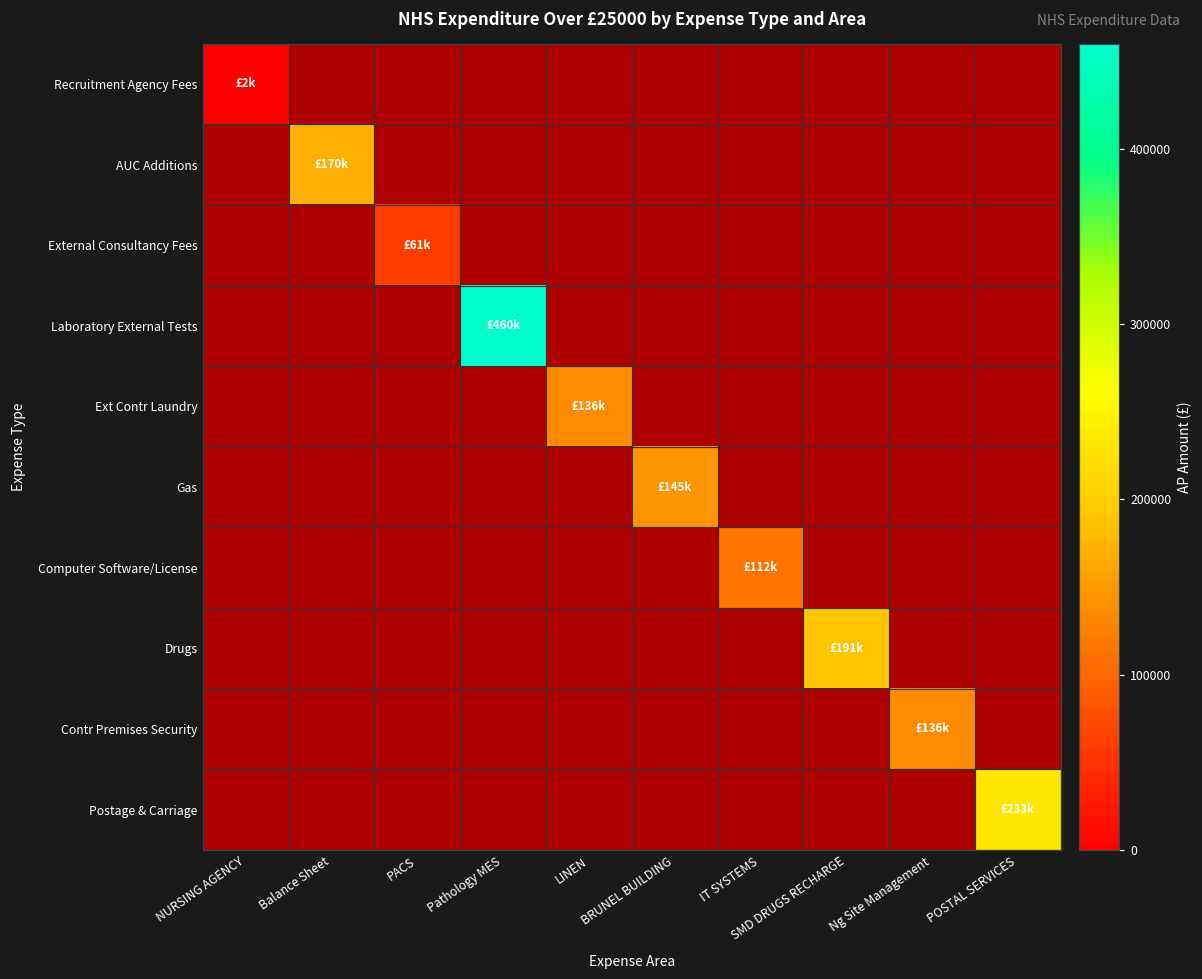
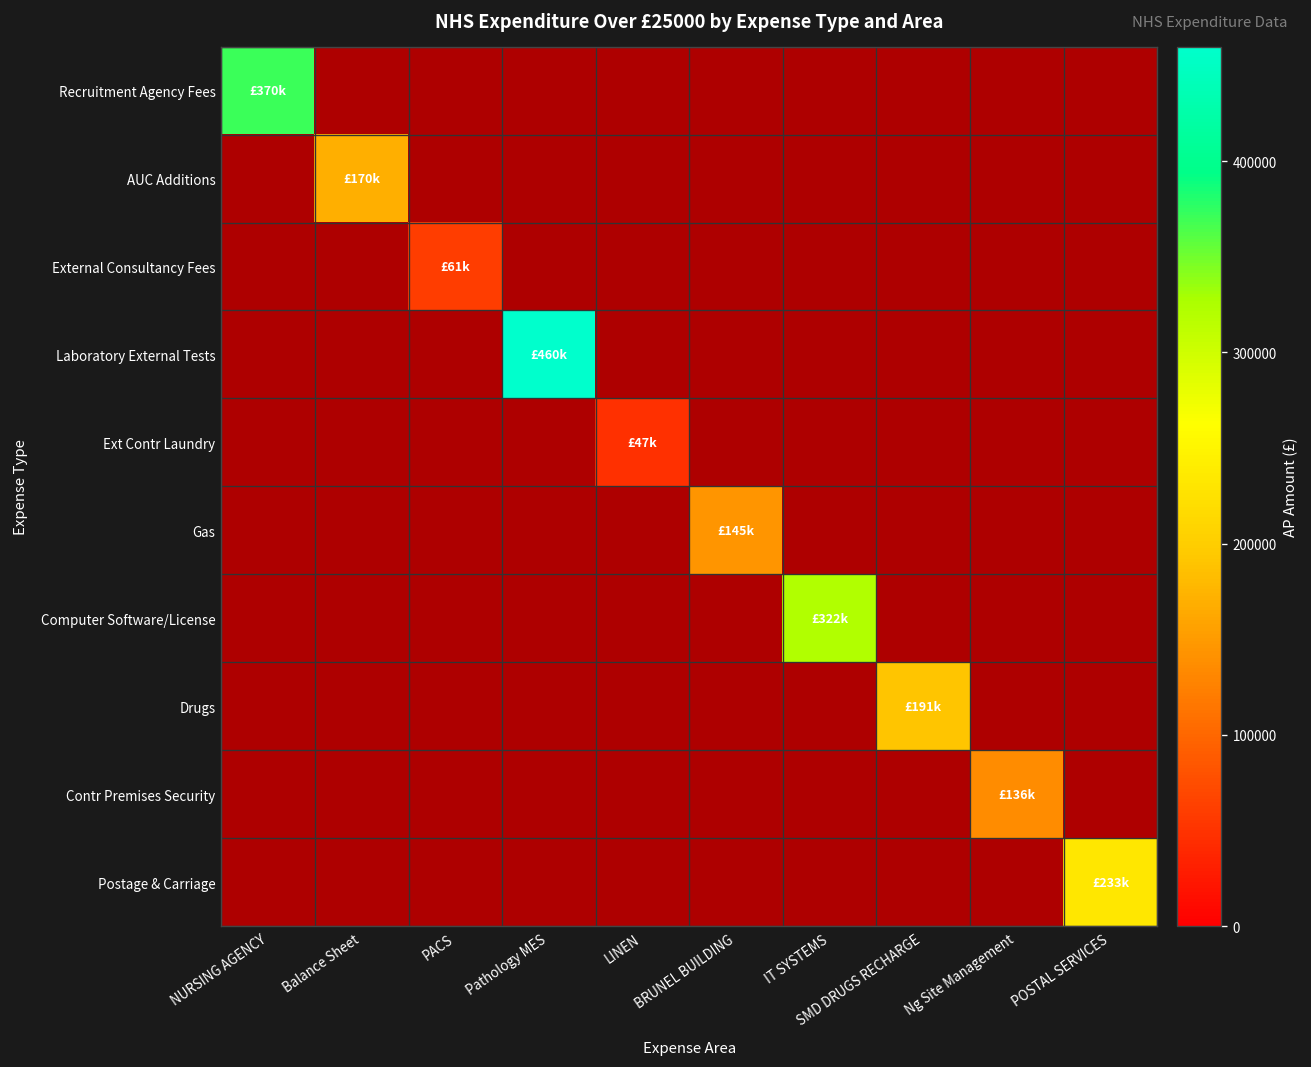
  {
    "Recruitment Agency Fees": {
-     "NURSING AGENCY": "£2k"
+     "NURSING AGENCY": "£370k"
    },
    "AUC Additions": {
      "Balance Sheet": "£170k"
    },
    "External Consultancy Fees": {
      "PACS": "£61k"
    },
    "Laboratory External Tests": {
      "Pathology MES": "£460k"
    },
    "Ext Contr Laundry": {
-     "LINEN": "£136k"
+     "LINEN": "£47k"
    },
    "Gas": {
      "BRUNEL BUILDING": "£145k"
    },
    "Computer Software/License": {
-     "IT SYSTEMS": "£112k"
+     "IT SYSTEMS": "£322k"
    },
    "Drugs": {
      "SMD DRUGS RECHARGE": "£191k"
    },
    "Contr Premises Security": {
      "Ng Site Management": "£136k"
    },
    "Postage & Carriage": {
      "POSTAL SERVICES": "£233k"
    }
  }
